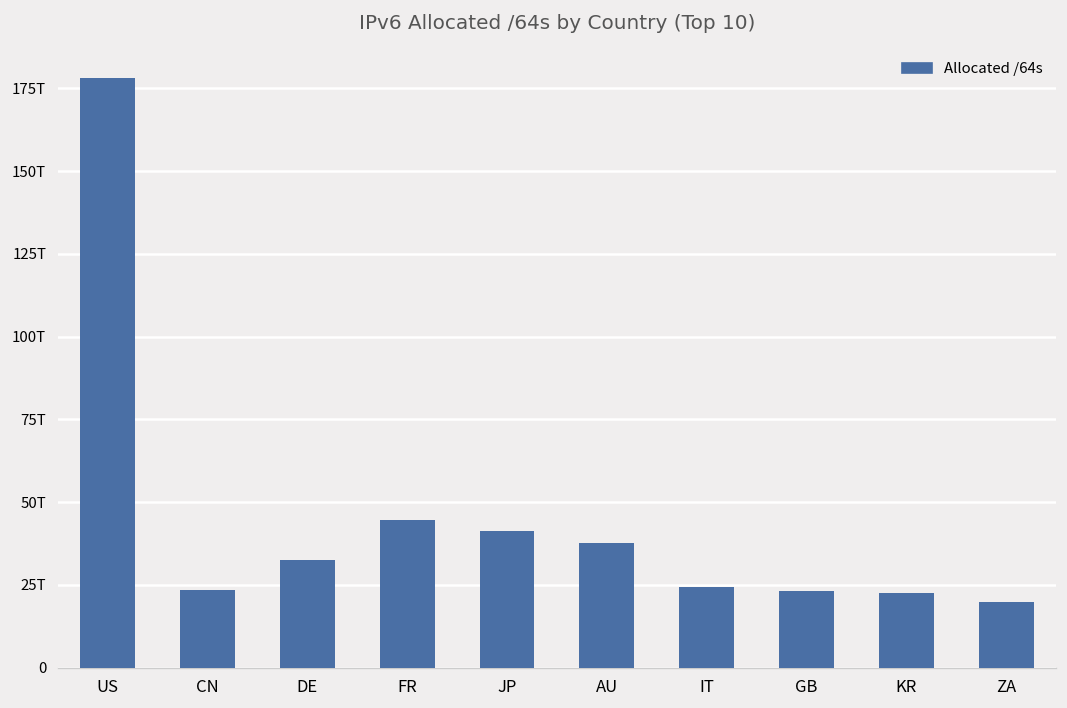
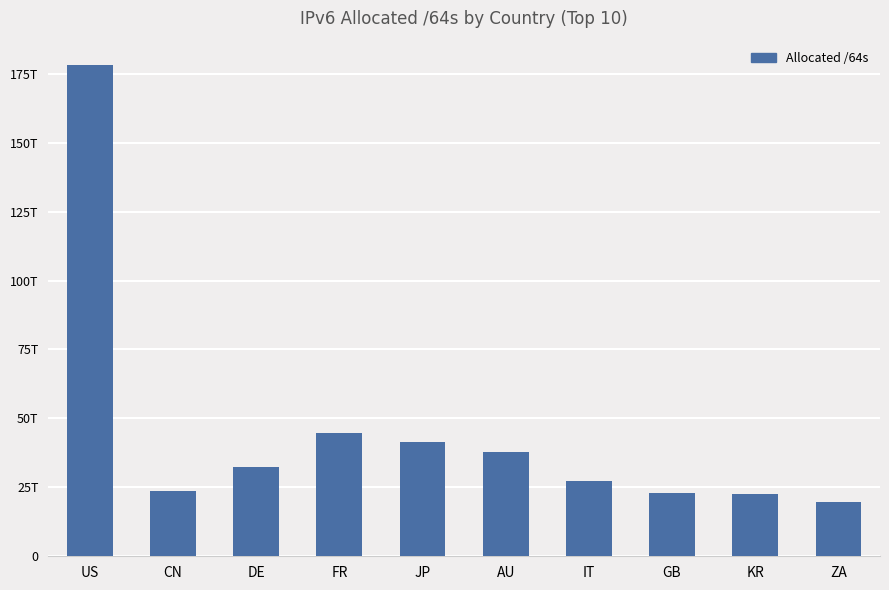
  {
    "US": "178T",
    "CN": "24T",
    "DE": "33T",
    "FR": "45T",
    "JP": "41T",
    "AU": "38T",
-   "IT": "24T",
+   "IT": "27T",
    "GB": "23T",
    "KR": "23T",
    "ZA": "20T"
  }
